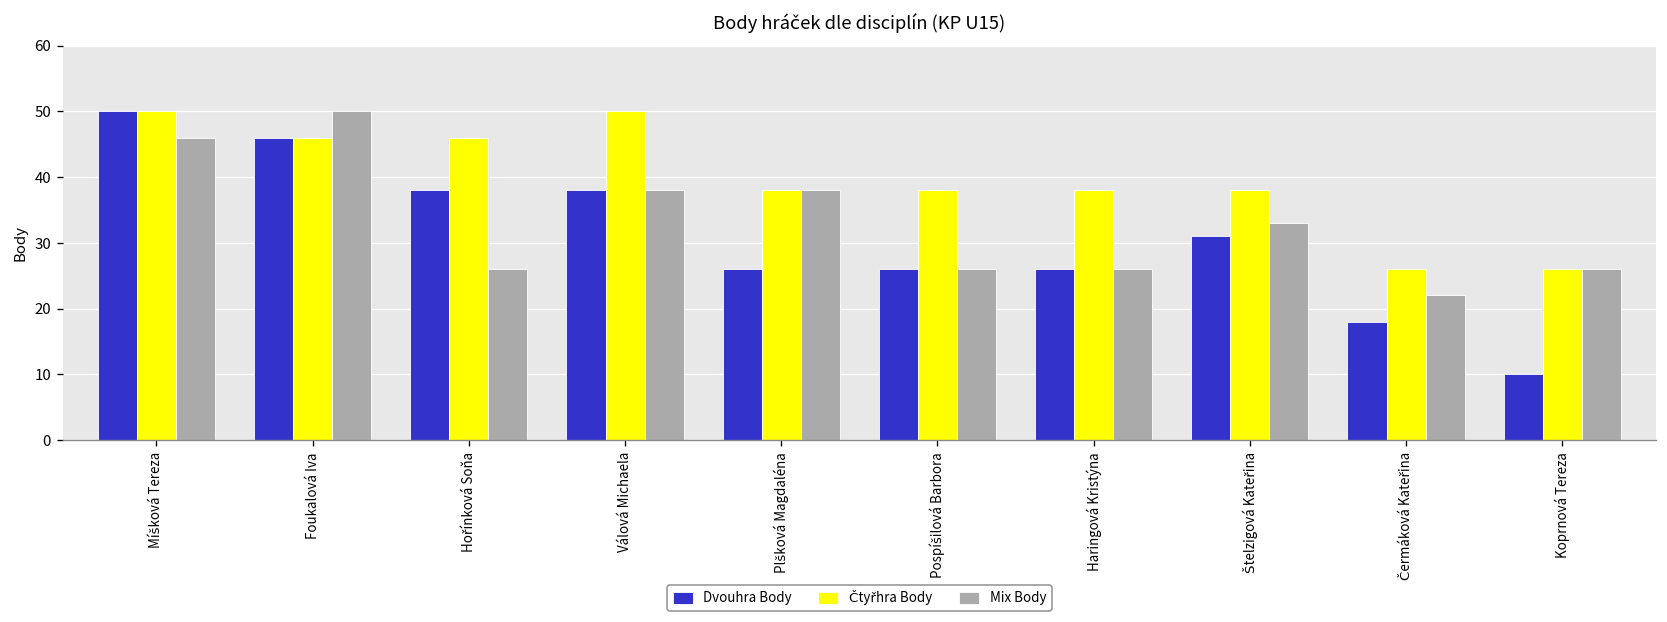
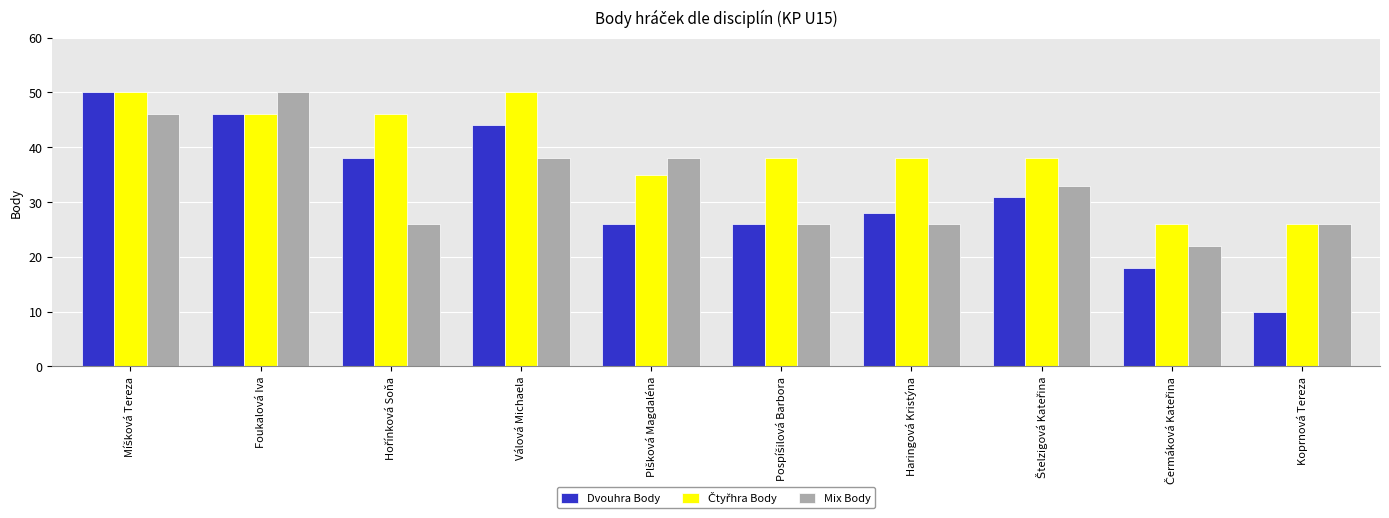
  {
    "Dvouhra Body": {
      "Míšková Tereza": 50,
      "Foukalová Iva": 46,
      "Hořínková Soňa": 38,
-     "Válová Michaela": 38,
+     "Válová Michaela": 44,
      "Plšková Magdaléna": 26,
      "Pospíšilová Barbora": 26,
-     "Haringová Kristýna": 26,
+     "Haringová Kristýna": 28,
      "Štelzigová Kateřina": 31,
      "Čermáková Kateřina": 18,
      "Koprnová Tereza": 10
    },
    "Čtyřhra Body": {
      "Míšková Tereza": 50,
      "Foukalová Iva": 46,
      "Hořínková Soňa": 46,
      "Válová Michaela": 50,
-     "Plšková Magdaléna": 38,
+     "Plšková Magdaléna": 35,
      "Pospíšilová Barbora": 38,
      "Haringová Kristýna": 38,
      "Štelzigová Kateřina": 38,
      "Čermáková Kateřina": 26,
      "Koprnová Tereza": 26
    },
    "Mix Body": {
      "Míšková Tereza": 46,
      "Foukalová Iva": 50,
      "Hořínková Soňa": 26,
      "Válová Michaela": 38,
      "Plšková Magdaléna": 38,
      "Pospíšilová Barbora": 26,
      "Haringová Kristýna": 26,
      "Štelzigová Kateřina": 33,
      "Čermáková Kateřina": 22,
      "Koprnová Tereza": 26
    }
  }
